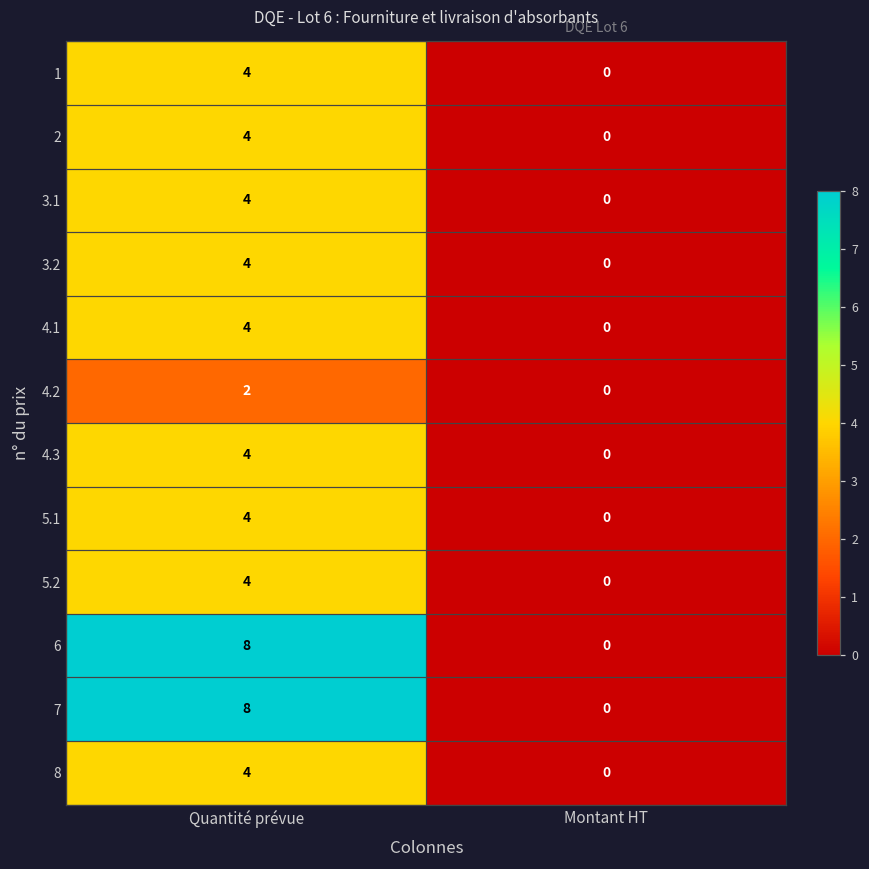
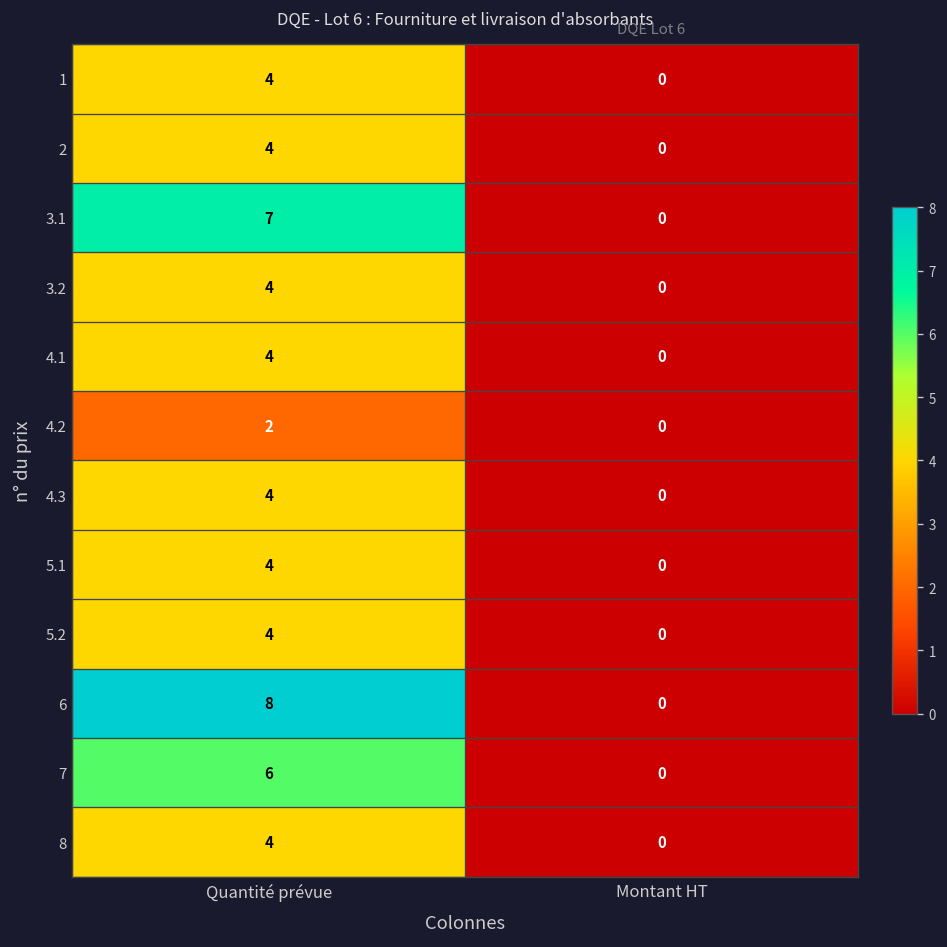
  {
    "1": {
      "Quantité prévue": 4,
      "Montant HT": 0
    },
    "2": {
      "Quantité prévue": 4,
      "Montant HT": 0
    },
    "3.1": {
-     "Quantité prévue": 4,
+     "Quantité prévue": 7,
      "Montant HT": 0
    },
    "3.2": {
      "Quantité prévue": 4,
      "Montant HT": 0
    },
    "4.1": {
      "Quantité prévue": 4,
      "Montant HT": 0
    },
    "4.2": {
      "Quantité prévue": 2,
      "Montant HT": 0
    },
    "4.3": {
      "Quantité prévue": 4,
      "Montant HT": 0
    },
    "5.1": {
      "Quantité prévue": 4,
      "Montant HT": 0
    },
    "5.2": {
      "Quantité prévue": 4,
      "Montant HT": 0
    },
    "6": {
      "Quantité prévue": 8,
      "Montant HT": 0
    },
    "7": {
-     "Quantité prévue": 8,
+     "Quantité prévue": 6,
      "Montant HT": 0
    },
    "8": {
      "Quantité prévue": 4,
      "Montant HT": 0
    }
  }
